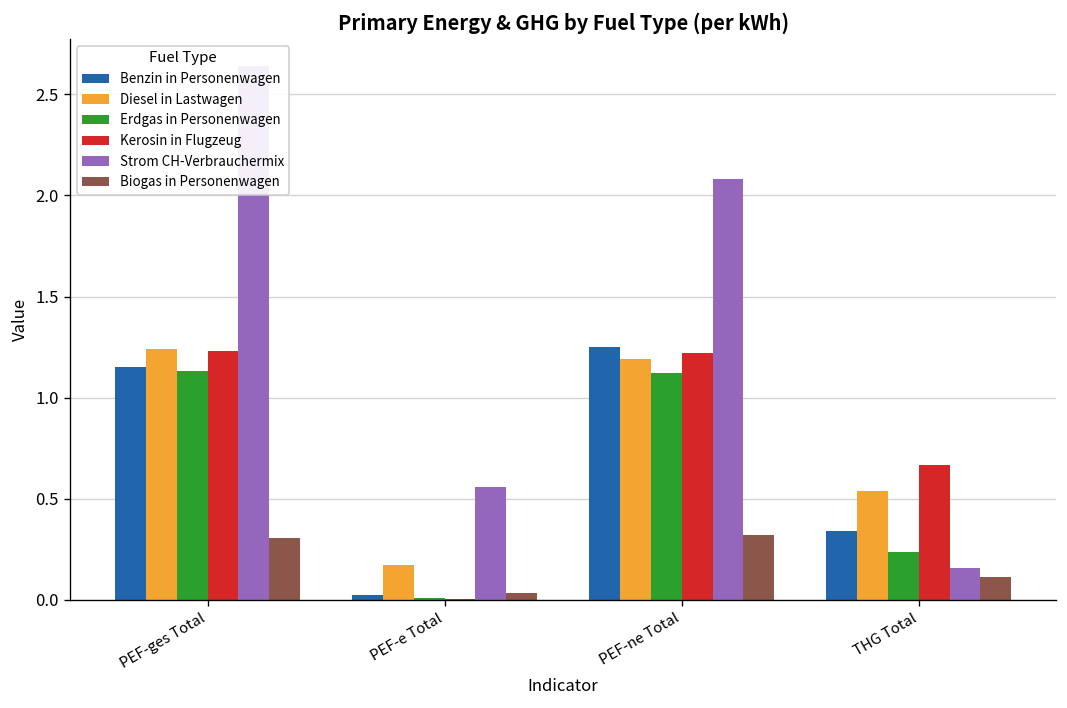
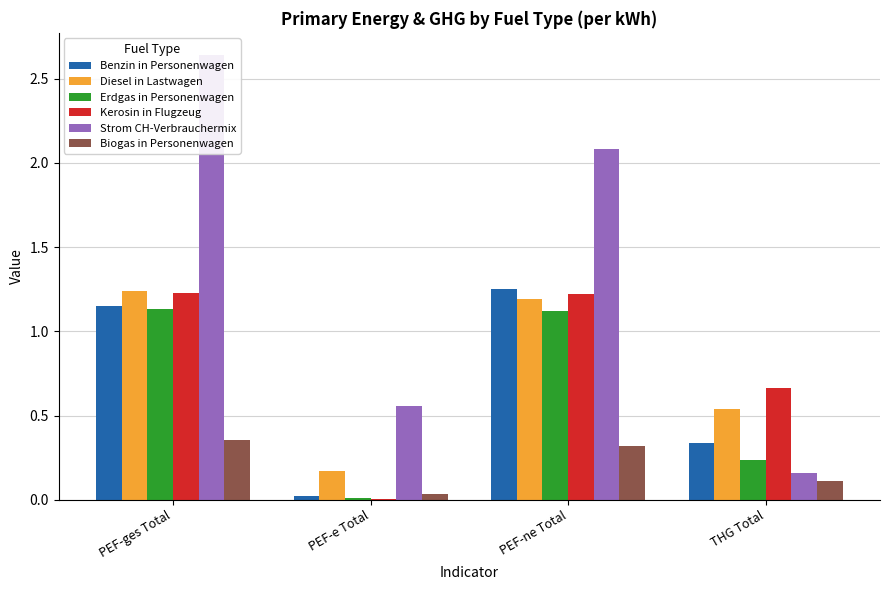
  {
    "Benzin in Personenwagen": {
      "PEF-ges Total": 1.15,
      "PEF-e Total": 0.02,
      "PEF-ne Total": 1.25,
      "THG Total": 0.34
    },
    "Diesel in Lastwagen": {
      "PEF-ges Total": 1.24,
      "PEF-e Total": 0.17,
      "PEF-ne Total": 1.19,
      "THG Total": 0.54
    },
    "Erdgas in Personenwagen": {
      "PEF-ges Total": 1.13,
      "PEF-ne Total": 1.12,
      "THG Total": 0.24
    },
    "Kerosin in Flugzeug": {
      "PEF-ges Total": 1.23,
      "PEF-ne Total": 1.22,
      "THG Total": 0.67
    },
    "Strom CH-Verbrauchermix": {
      "PEF-e Total": 0.56,
      "PEF-ne Total": 2.08,
      "THG Total": 0.16
    },
    "Biogas in Personenwagen": {
-     "PEF-ges Total": 0.31,
+     "PEF-ges Total": 0.36,
      "PEF-e Total": 0.04,
      "PEF-ne Total": 0.32,
      "THG Total": 0.11
    }
  }
